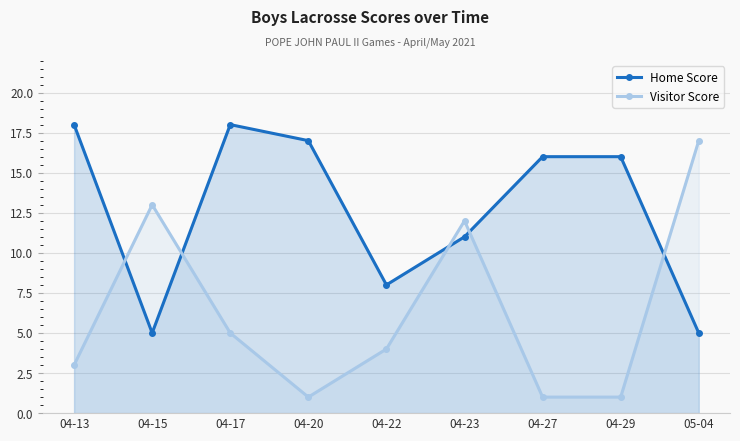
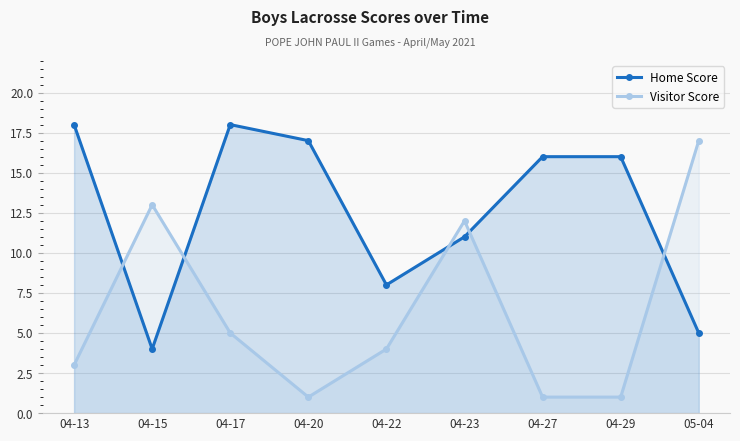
  {
    "Home Score": {
      "04-13": 18,
-     "04-15": 5,
+     "04-15": 4,
      "04-17": 18,
      "04-20": 17,
      "04-22": 8,
      "04-23": 11,
      "04-27": 16,
      "04-29": 16,
      "05-04": 5
    },
    "Visitor Score": {
      "04-13": 3,
      "04-15": 13,
      "04-17": 5,
      "04-20": 1,
      "04-22": 4,
      "04-23": 12,
      "04-27": 1,
      "04-29": 1,
      "05-04": 17
    }
  }
